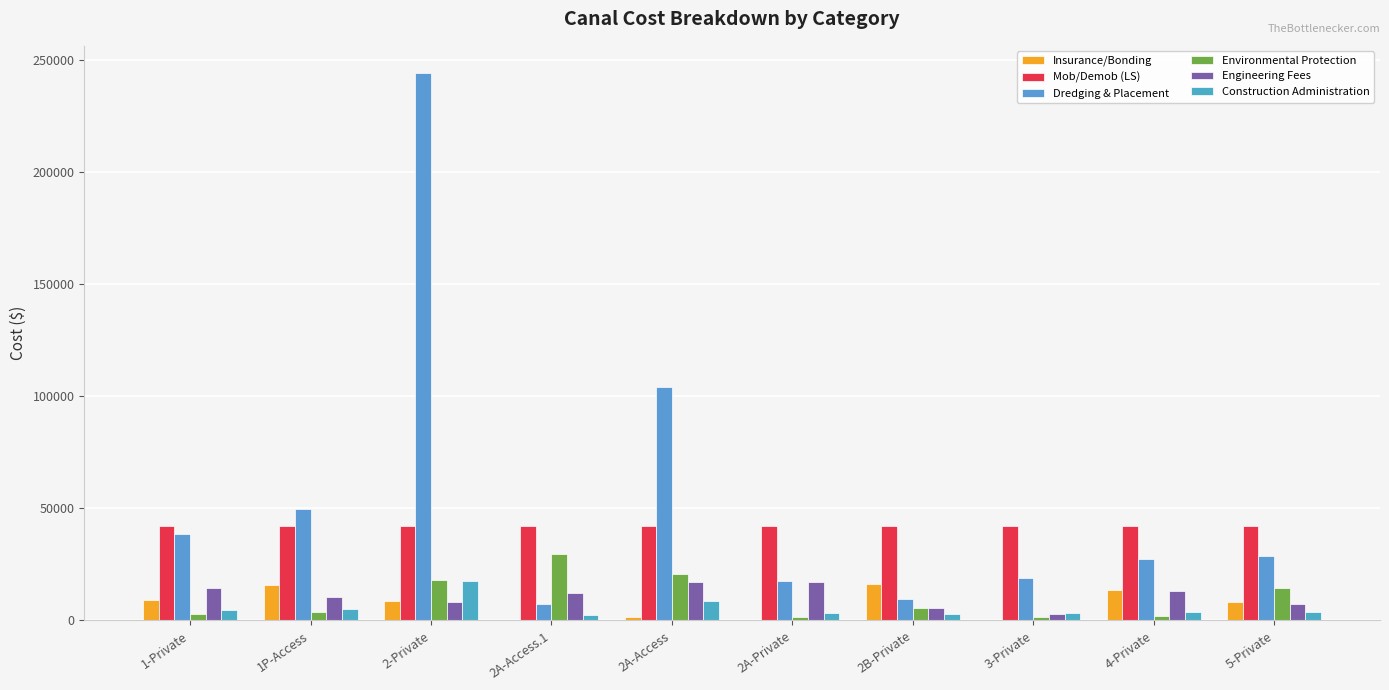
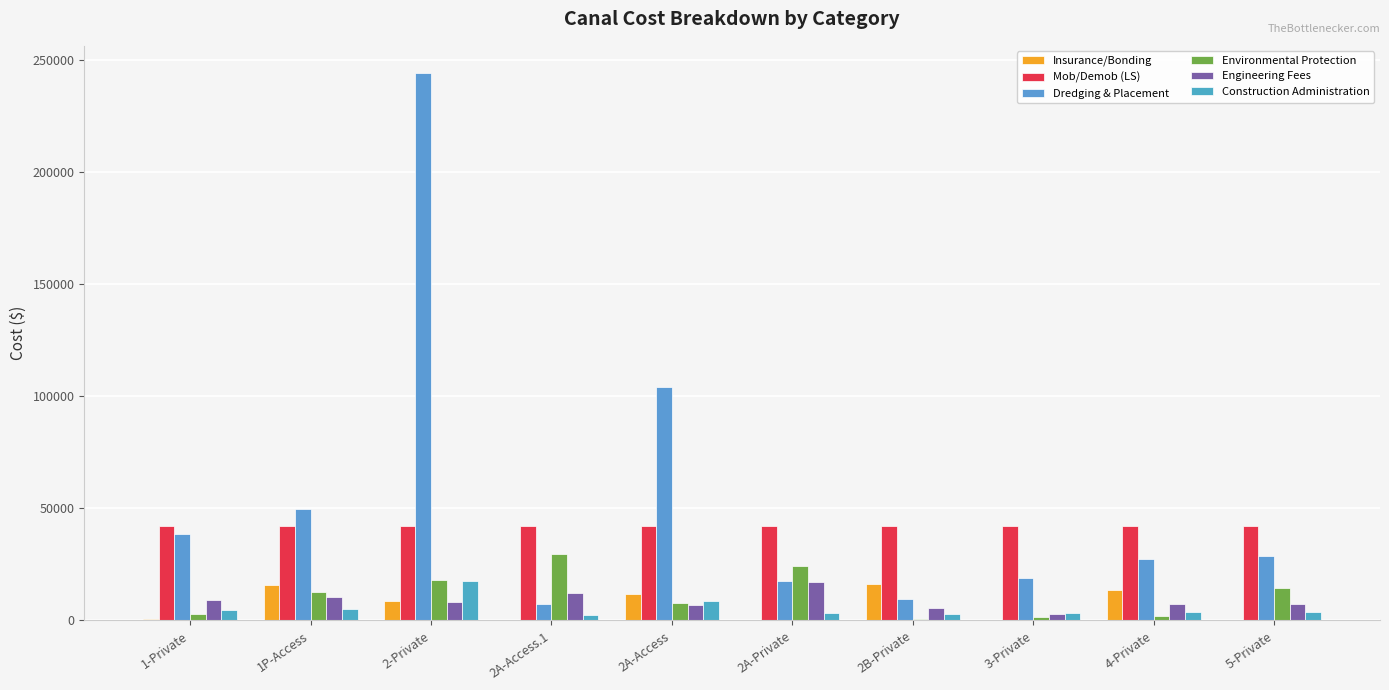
  {
    "Insurance/Bonding": {
-     "1-Private": 9000,
+     "1-Private": 1000,
      "1P-Access": 16000,
      "2-Private": 8000,
-     "2A-Access": 1000,
+     "2A-Access": 12000,
      "2B-Private": 16000,
      "4-Private": 14000,
-     "5-Private": 8000
+     "5-Private": 0
    },
    "Mob/Demob (LS)": {
      "1-Private": 42000,
      "1P-Access": 42000,
      "2-Private": 42000,
      "2A-Access.1": 42000,
      "2A-Access": 42000,
      "2A-Private": 42000,
      "2B-Private": 42000,
      "3-Private": 42000,
      "4-Private": 42000,
      "5-Private": 42000
    },
    "Environmental Protection": {
      "1-Private": 3000,
-     "1P-Access": 4000,
+     "1P-Access": 12000,
      "2-Private": 18000,
      "2A-Access.1": 30000,
-     "2A-Access": 20000,
-     "2A-Private": 1000,
-     "2B-Private": 5000,
+     "2A-Access": 8000,
+     "2A-Private": 24000,
+     "2B-Private": 1000,
      "3-Private": 1000,
      "4-Private": 2000,
      "5-Private": 14000
    },
    "Engineering Fees": {
-     "1-Private": 15000,
+     "1-Private": 9000,
      "1P-Access": 10000,
      "2-Private": 8000,
      "2A-Access.1": 12000,
-     "2A-Access": 17000,
+     "2A-Access": 7000,
      "2A-Private": 17000,
      "2B-Private": 5000,
      "3-Private": 3000,
-     "4-Private": 13000,
+     "4-Private": 7000,
      "5-Private": 8000
    }
  }
